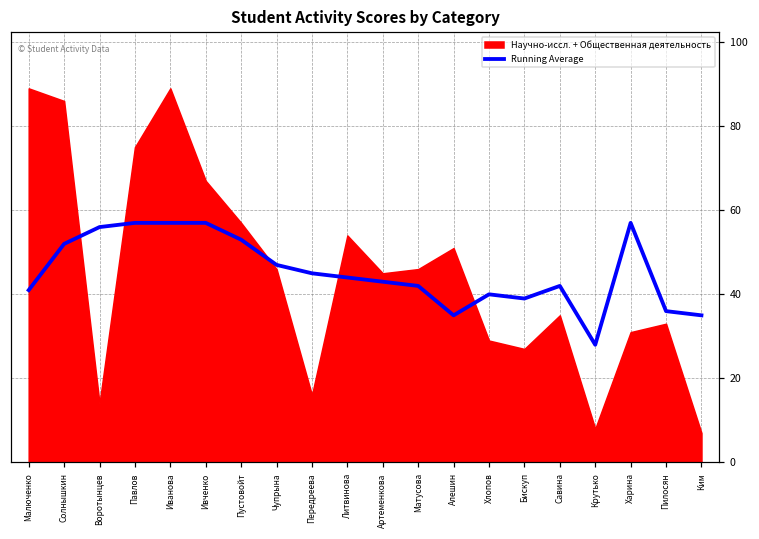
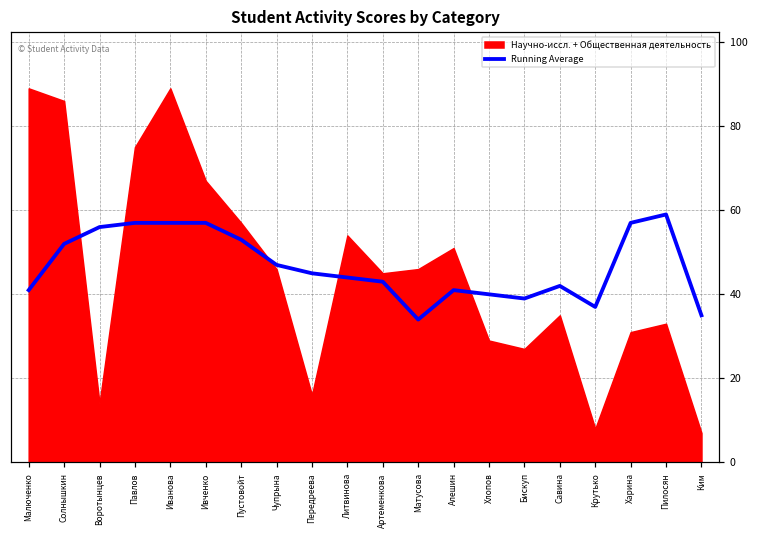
  {
    "Running Average": {
      "Малюченко": 41,
      "Солнышкин": 52,
      "Воротынцев": 56,
      "Павлов": 57,
      "Иванова": 57,
      "Ивченко": 57,
      "Пустовойт": 53,
      "Чупрына": 47,
      "Передреева": 45,
      "Литвинова": 44,
      "Артеменкова": 43,
-     "Матусова": 42,
-     "Алешин": 35,
+     "Матусова": 34,
+     "Алешин": 41,
      "Хлопов": 40,
      "Бискуп": 39,
      "Савина": 42,
-     "Крутько": 28,
+     "Крутько": 37,
      "Харина": 57,
-     "Пилосян": 36,
+     "Пилосян": 59,
      "Ким": 35
    },
    "Научно-иссл. + Общественная деятельность": {
      "Малюченко": 89,
      "Солнышкин": 86,
      "Воротынцев": 14,
      "Павлов": 75,
      "Иванова": 89,
      "Ивченко": 67,
      "Пустовойт": 57,
      "Чупрына": 46,
      "Передреева": 16,
      "Литвинова": 54,
      "Артеменкова": 45,
      "Матусова": 46,
      "Алешин": 51,
      "Хлопов": 29,
      "Бискуп": 27,
      "Савина": 35,
      "Крутько": 8,
      "Харина": 31,
      "Пилосян": 33,
      "Ким": 7
    }
  }
